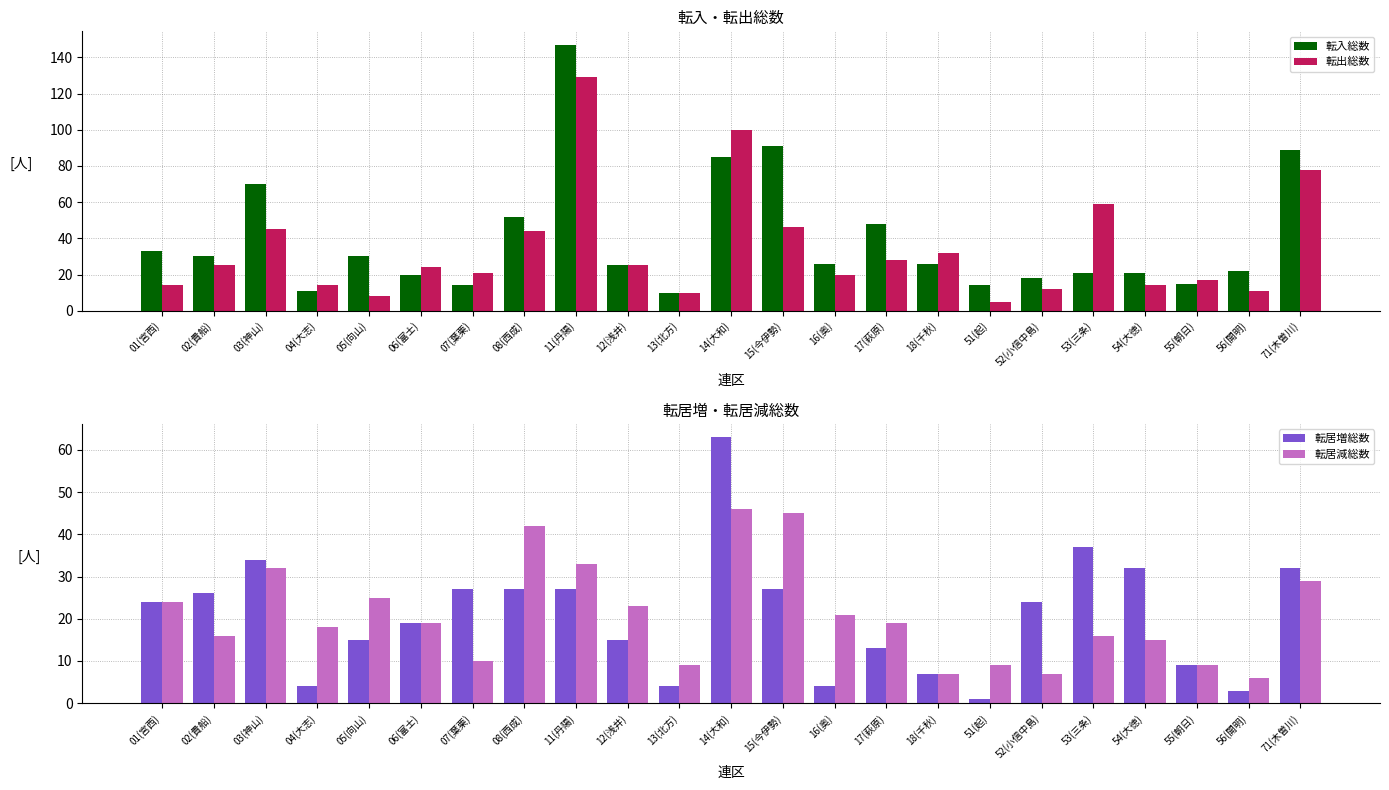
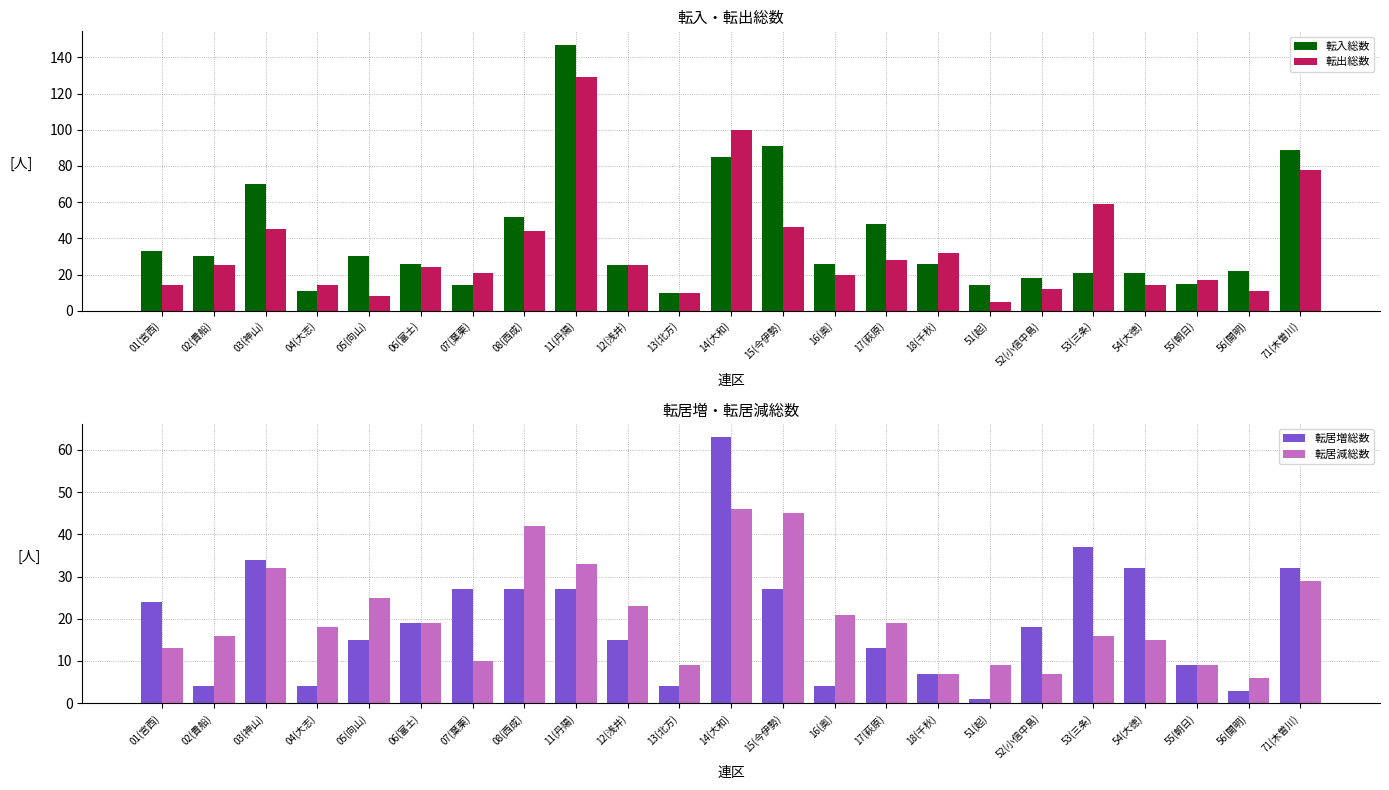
  {
    "転入・転出総数": {
      "転入総数": {
        "01(宮西)": 33,
        "02(貴船)": 30,
        "03(神山)": 70,
        "04(大志)": 11,
        "05(向山)": 30,
-       "06(富士)": 20,
+       "06(富士)": 26,
        "07(葉栗)": 14,
        "08(西成)": 52,
        "11(丹陽)": 147,
        "12(浅井)": 25,
        "13(北方)": 10,
        "14(大和)": 85,
        "15(今伊勢)": 91,
        "16(奥)": 26,
        "17(萩原)": 48,
        "18(千秋)": 26,
        "51(起)": 14,
        "52(小信中島)": 18,
        "53(三条)": 21,
        "54(大徳)": 21,
        "55(朝日)": 15,
        "56(開明)": 22,
        "71(木曽川)": 89
      },
      "転出総数": {
        "01(宮西)": 14,
        "02(貴船)": 25,
        "03(神山)": 45,
        "04(大志)": 14,
        "05(向山)": 8,
        "06(富士)": 24,
        "07(葉栗)": 21,
        "08(西成)": 44,
        "11(丹陽)": 129,
        "12(浅井)": 25,
        "13(北方)": 10,
        "14(大和)": 100,
        "15(今伊勢)": 46,
        "16(奥)": 20,
        "17(萩原)": 28,
        "18(千秋)": 32,
        "51(起)": 5,
        "52(小信中島)": 12,
        "53(三条)": 59,
        "54(大徳)": 14,
        "55(朝日)": 17,
        "56(開明)": 11,
        "71(木曽川)": 78
      }
    },
    "転居増・転居減総数": {
      "転居増総数": {
        "01(宮西)": 24,
-       "02(貴船)": 26,
+       "02(貴船)": 4,
        "03(神山)": 34,
        "04(大志)": 4,
        "05(向山)": 15,
        "06(富士)": 19,
        "07(葉栗)": 27,
        "08(西成)": 27,
        "11(丹陽)": 27,
        "12(浅井)": 15,
        "13(北方)": 4,
        "14(大和)": 63,
        "15(今伊勢)": 27,
        "16(奥)": 4,
        "17(萩原)": 13,
        "18(千秋)": 7,
        "51(起)": 1,
-       "52(小信中島)": 24,
+       "52(小信中島)": 18,
        "53(三条)": 37,
        "54(大徳)": 32,
        "55(朝日)": 9,
        "56(開明)": 3,
        "71(木曽川)": 32
      },
      "転居減総数": {
-       "01(宮西)": 24,
+       "01(宮西)": 13,
        "02(貴船)": 16,
        "03(神山)": 32,
        "04(大志)": 18,
        "05(向山)": 25,
        "06(富士)": 19,
        "07(葉栗)": 10,
        "08(西成)": 42,
        "11(丹陽)": 33,
        "12(浅井)": 23,
        "13(北方)": 9,
        "14(大和)": 46,
        "15(今伊勢)": 45,
        "16(奥)": 21,
        "17(萩原)": 19,
        "18(千秋)": 7,
        "51(起)": 9,
        "52(小信中島)": 7,
        "53(三条)": 16,
        "54(大徳)": 15,
        "55(朝日)": 9,
        "56(開明)": 6,
        "71(木曽川)": 29
      }
    }
  }
